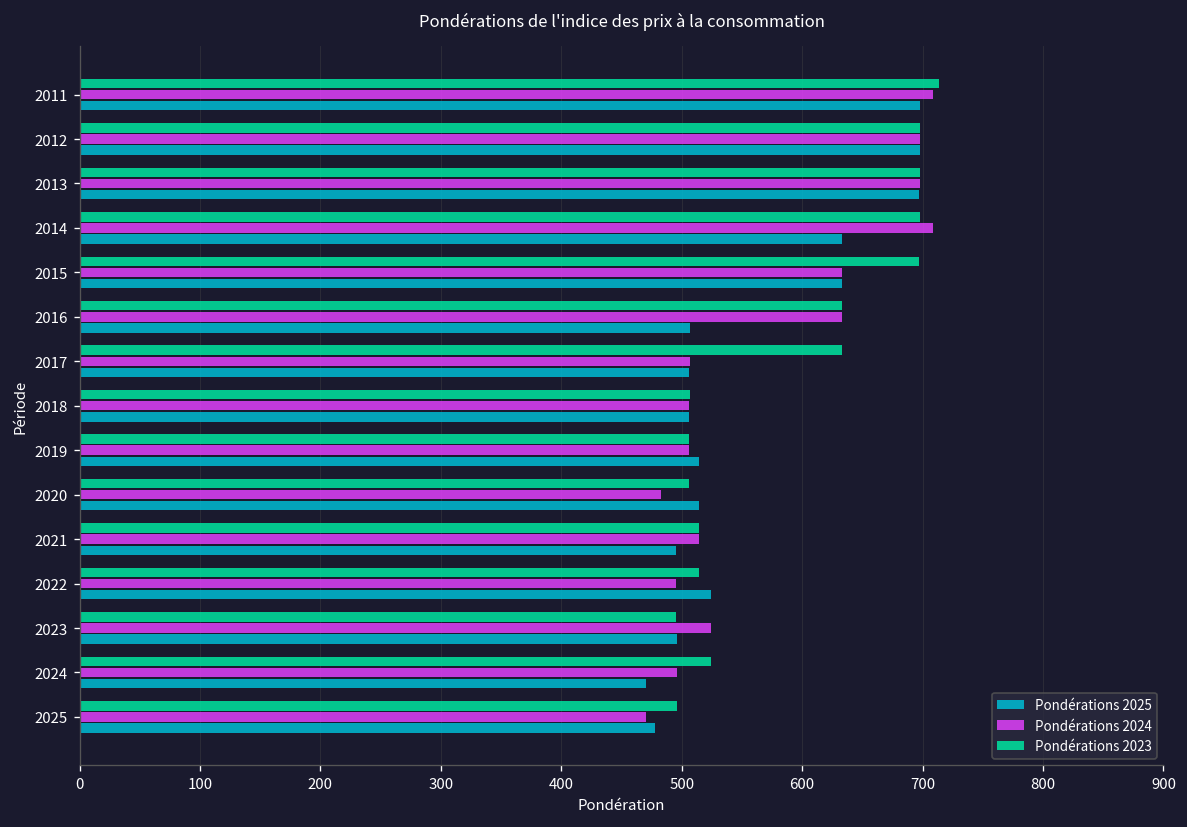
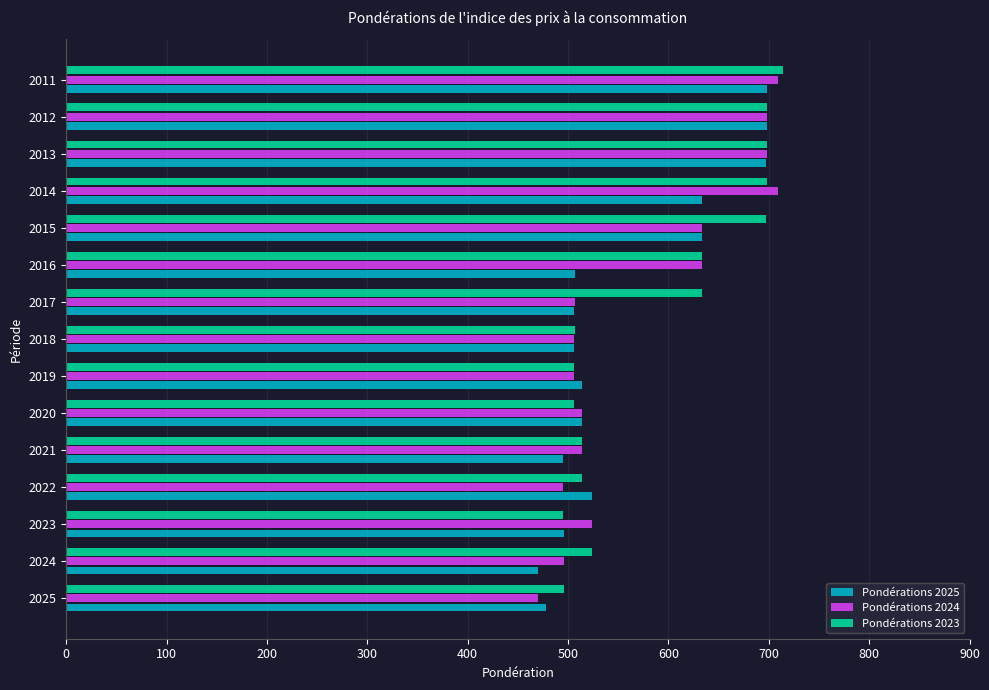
  {
    "Pondérations 2025": {
      "2011": 698,
      "2012": 698,
      "2013": 697,
      "2014": 633,
      "2015": 633,
      "2016": 507,
      "2017": 506,
      "2018": 506,
      "2019": 514,
      "2020": 514,
      "2021": 495,
      "2022": 524,
      "2023": 496,
      "2024": 470,
      "2025": 478
    },
    "Pondérations 2024": {
      "2011": 709,
      "2012": 698,
      "2013": 698,
      "2014": 709,
      "2015": 633,
      "2016": 633,
      "2017": 507,
      "2018": 506,
      "2019": 506,
-     "2020": 483,
+     "2020": 514,
      "2021": 514,
      "2022": 495,
      "2023": 524,
      "2024": 496,
      "2025": 470
    },
    "Pondérations 2023": {
      "2011": 714,
      "2012": 698,
      "2013": 698,
      "2014": 698,
      "2015": 697,
      "2016": 633,
      "2017": 633,
      "2018": 507,
      "2019": 506,
      "2020": 506,
      "2021": 514,
      "2022": 514,
      "2023": 495,
      "2024": 524,
      "2025": 496
    }
  }
